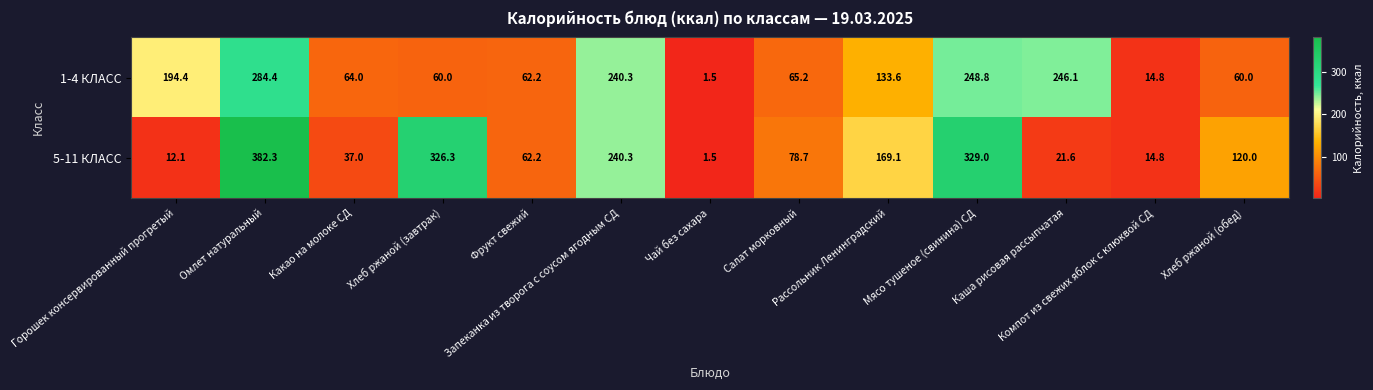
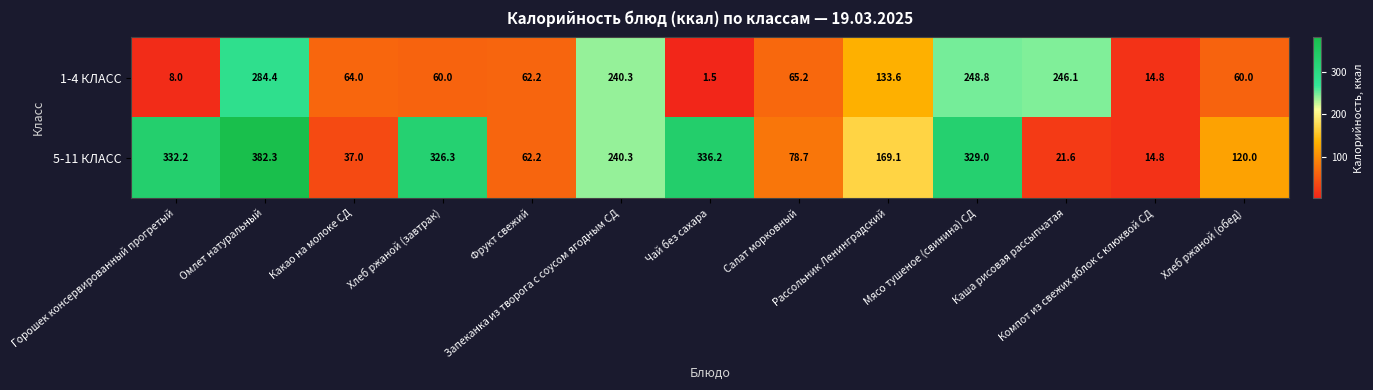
  {
    "1-4 КЛАСС": {
-     "Горошек консервированный прогретый": 194.4,
+     "Горошек консервированный прогретый": 8.0,
      "Омлет натуральный": 284.4,
      "Какао на молоке СД": 64.0,
      "Хлеб ржаной (завтрак)": 60.0,
      "Фрукт свежий": 62.2,
      "Запеканка из творога с соусом ягодным СД": 240.3,
      "Чай без сахара": 1.5,
      "Салат морковный": 65.2,
      "Рассольник Ленинградский": 133.6,
      "Мясо тушеное (свинина) СД": 248.8,
      "Каша рисовая рассыпчатая": 246.1,
      "Компот из свежих яблок с клюквой СД": 14.8,
      "Хлеб ржаной (обед)": 60.0
    },
    "5-11 КЛАСС": {
-     "Горошек консервированный прогретый": 12.1,
+     "Горошек консервированный прогретый": 332.2,
      "Омлет натуральный": 382.3,
      "Какао на молоке СД": 37.0,
      "Хлеб ржаной (завтрак)": 326.3,
      "Фрукт свежий": 62.2,
      "Запеканка из творога с соусом ягодным СД": 240.3,
-     "Чай без сахара": 1.5,
+     "Чай без сахара": 336.2,
      "Салат морковный": 78.7,
      "Рассольник Ленинградский": 169.1,
      "Мясо тушеное (свинина) СД": 329.0,
      "Каша рисовая рассыпчатая": 21.6,
      "Компот из свежих яблок с клюквой СД": 14.8,
      "Хлеб ржаной (обед)": 120.0
    }
  }
